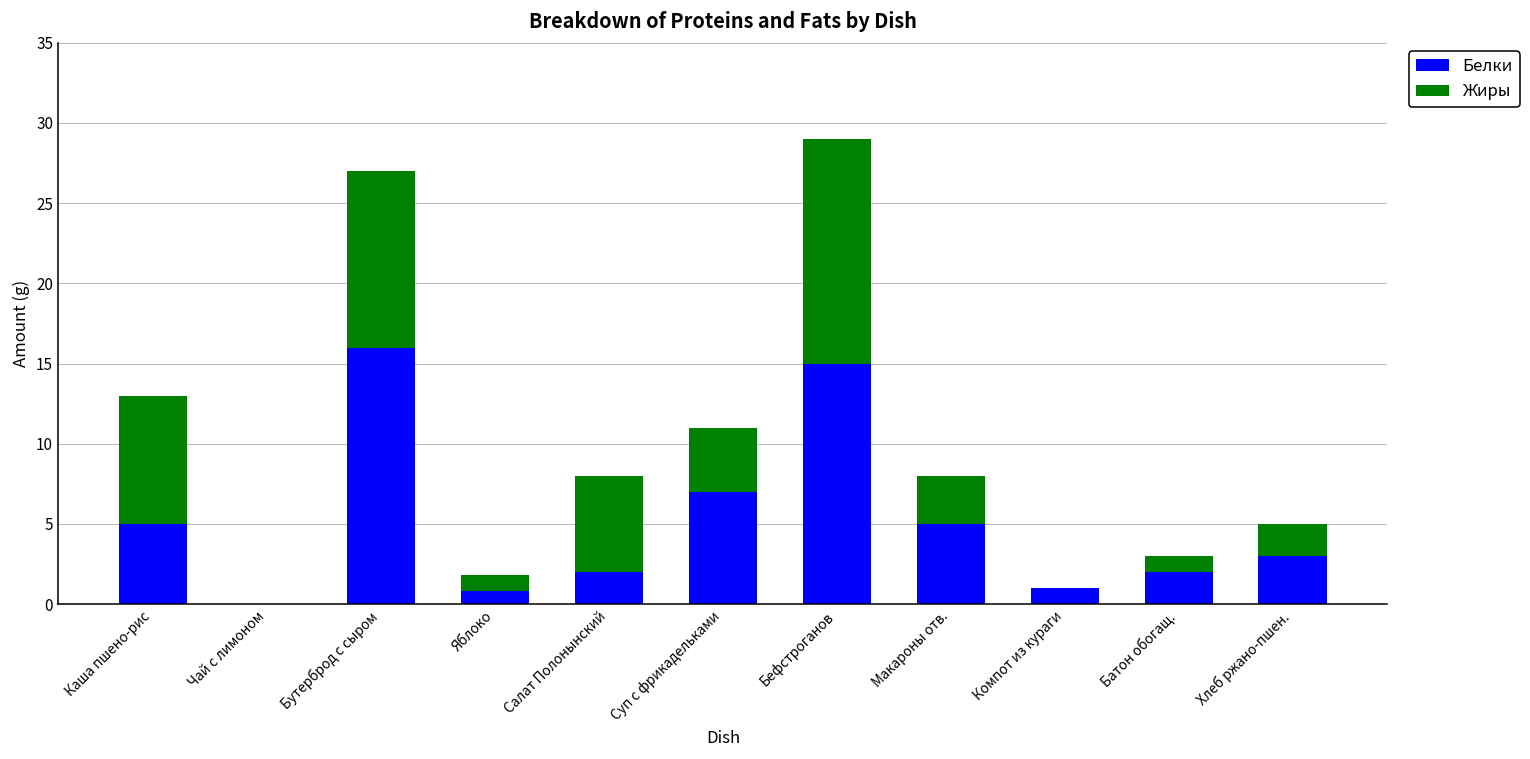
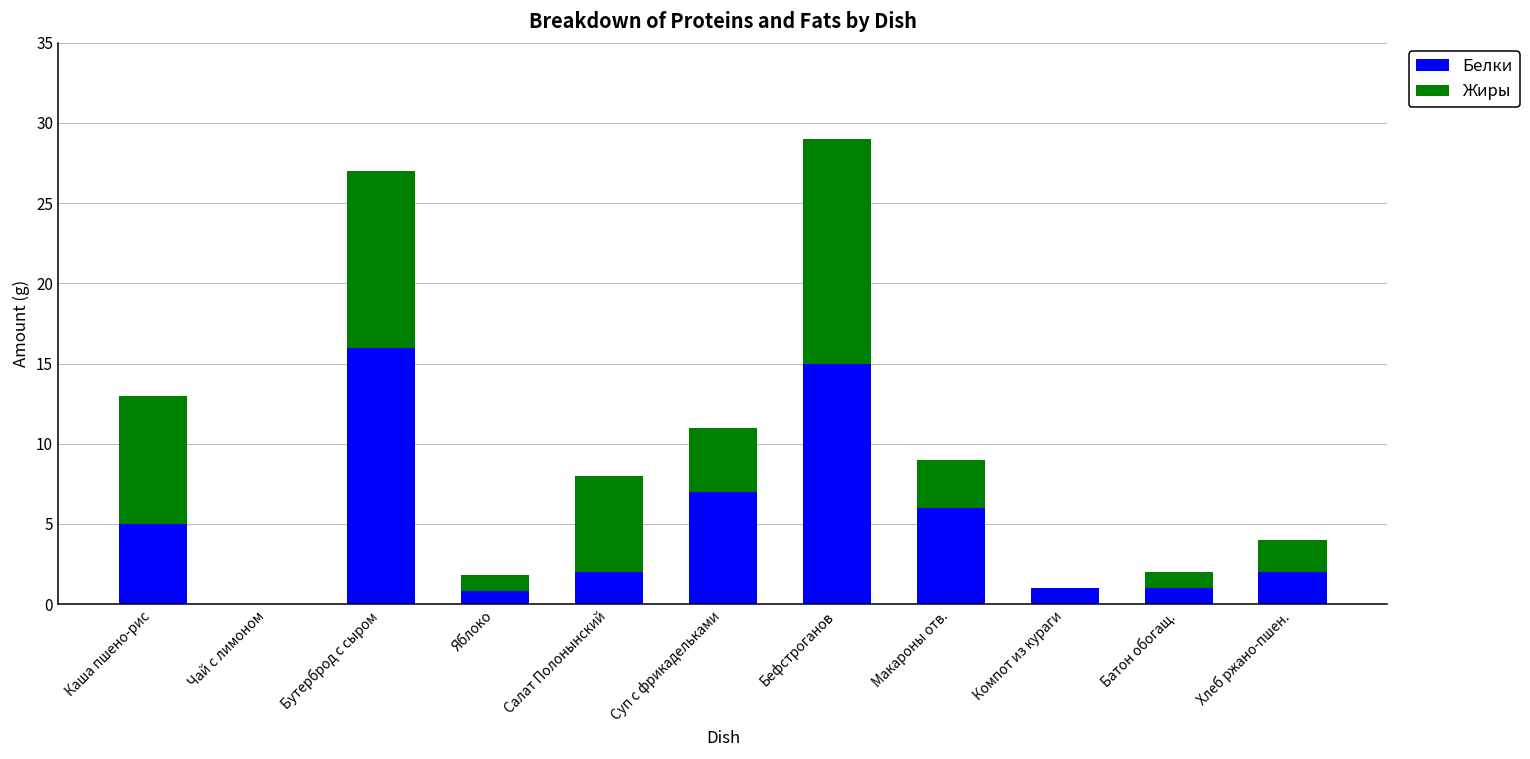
  {
    "Белки": {
      "Каша пшено-рис": 5,
      "Чай с лимоном": 0,
      "Бутерброд с сыром": 16,
      "Яблоко": 0.8,
      "Салат Полонынский": 2,
      "Суп с фрикадельками": 7,
      "Бефстроганов": 15,
-     "Макароны отв.": 5,
+     "Макароны отв.": 6,
      "Компот из кураги": 1,
-     "Батон обогащ.": 2,
-     "Хлеб ржано-пшен.": 3
+     "Батон обогащ.": 1,
+     "Хлеб ржано-пшен.": 2
    },
    "Жиры": {
      "Каша пшено-рис": 8,
      "Чай с лимоном": 0,
      "Бутерброд с сыром": 11,
      "Яблоко": 1,
      "Салат Полонынский": 6,
      "Суп с фрикадельками": 4,
      "Бефстроганов": 14,
      "Макароны отв.": 3,
      "Компот из кураги": 0,
      "Батон обогащ.": 1,
      "Хлеб ржано-пшен.": 2
    }
  }
